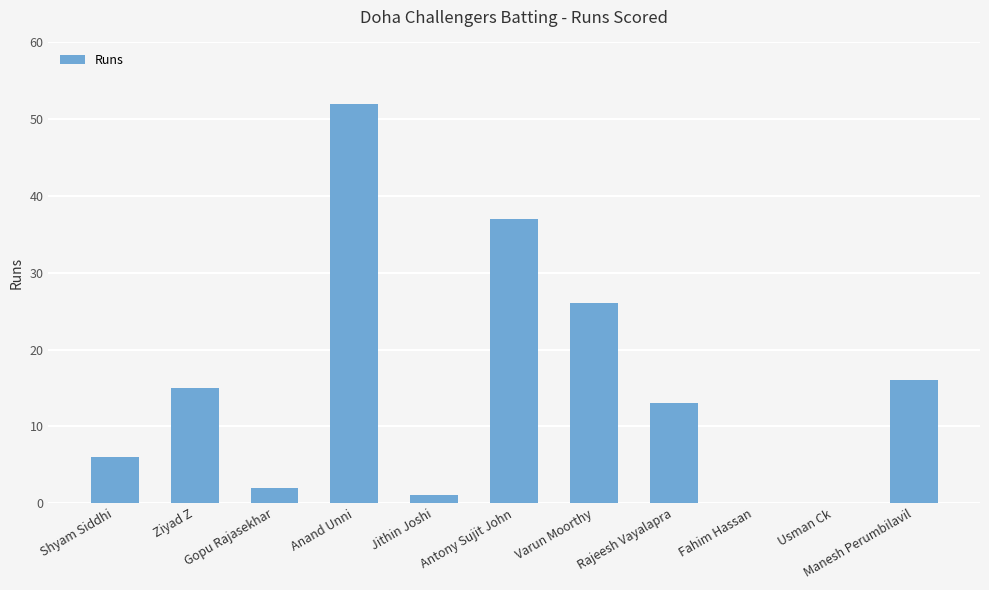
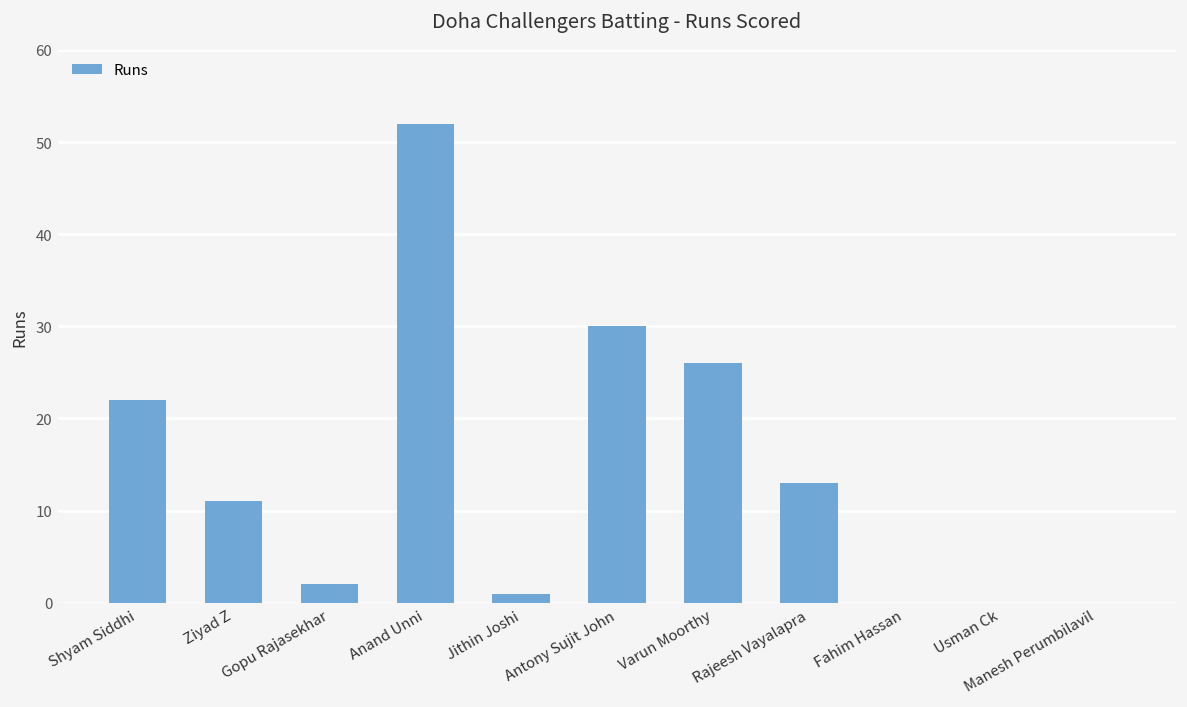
  {
-   "Shyam Siddhi": 6,
-   "Ziyad Z": 15,
+   "Shyam Siddhi": 22,
+   "Ziyad Z": 11,
    "Gopu Rajasekhar": 2,
    "Anand Unni": 52,
    "Jithin Joshi": 1,
-   "Antony Sujit John": 37,
+   "Antony Sujit John": 30,
    "Varun Moorthy": 26,
    "Rajeesh Vayalapra": 13,
    "Fahim Hassan": 0,
    "Usman Ck": 0,
-   "Manesh Perumbilavil": 16
+   "Manesh Perumbilavil": 0
  }
